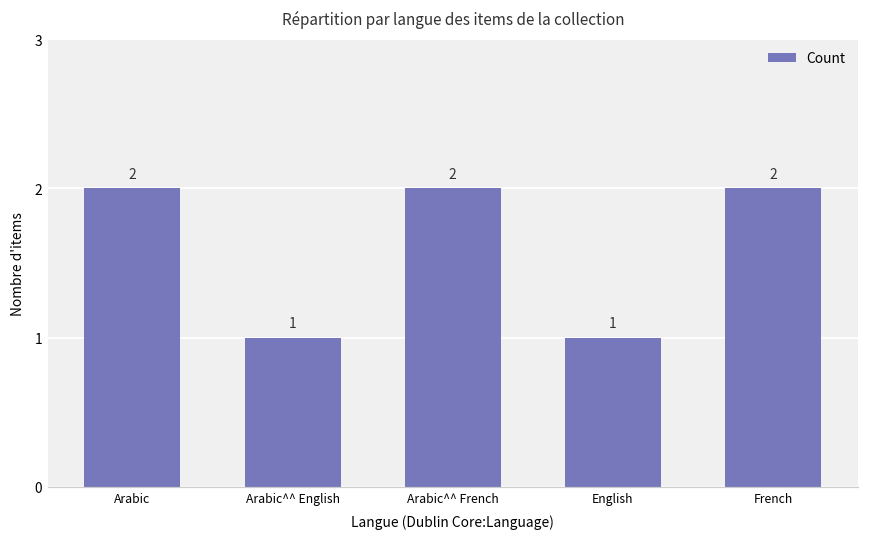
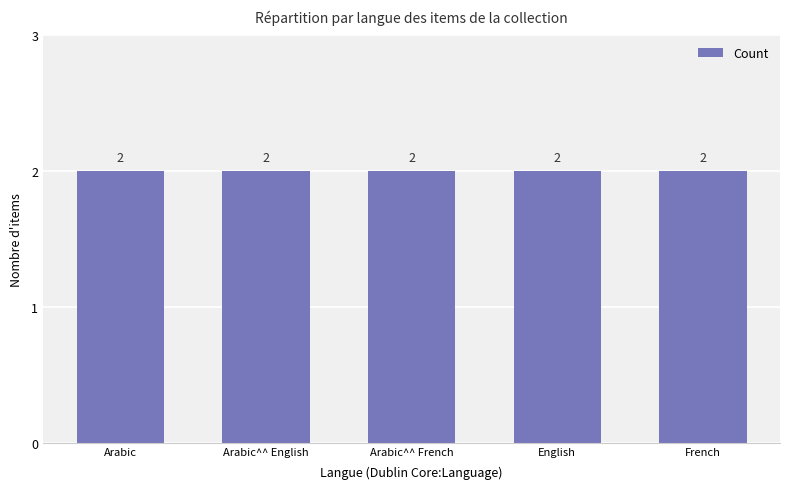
  {
    "Arabic": 2,
-   "Arabic^^ English": 1,
+   "Arabic^^ English": 2,
    "Arabic^^ French": 2,
-   "English": 1,
+   "English": 2,
    "French": 2
  }
